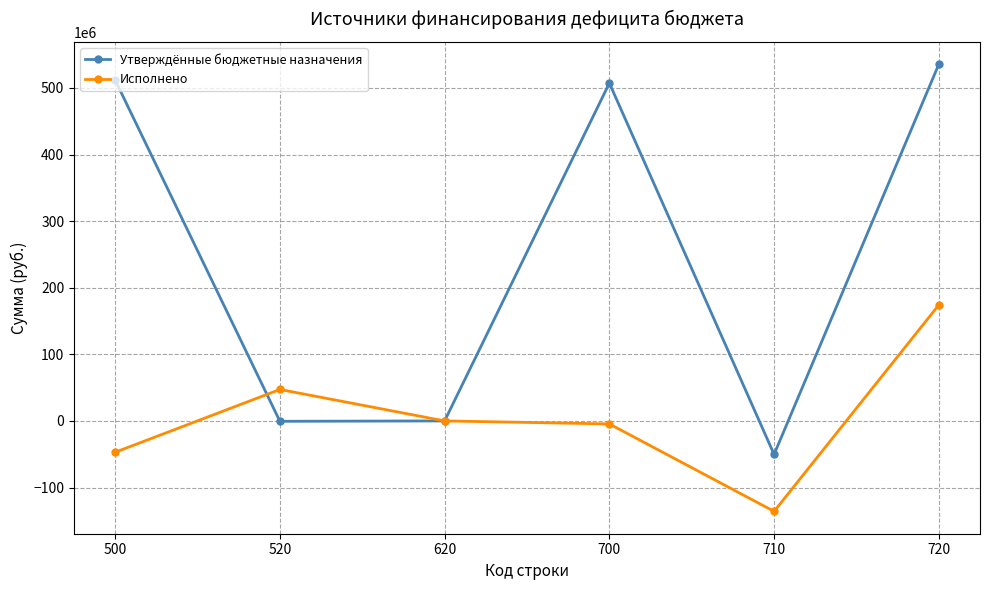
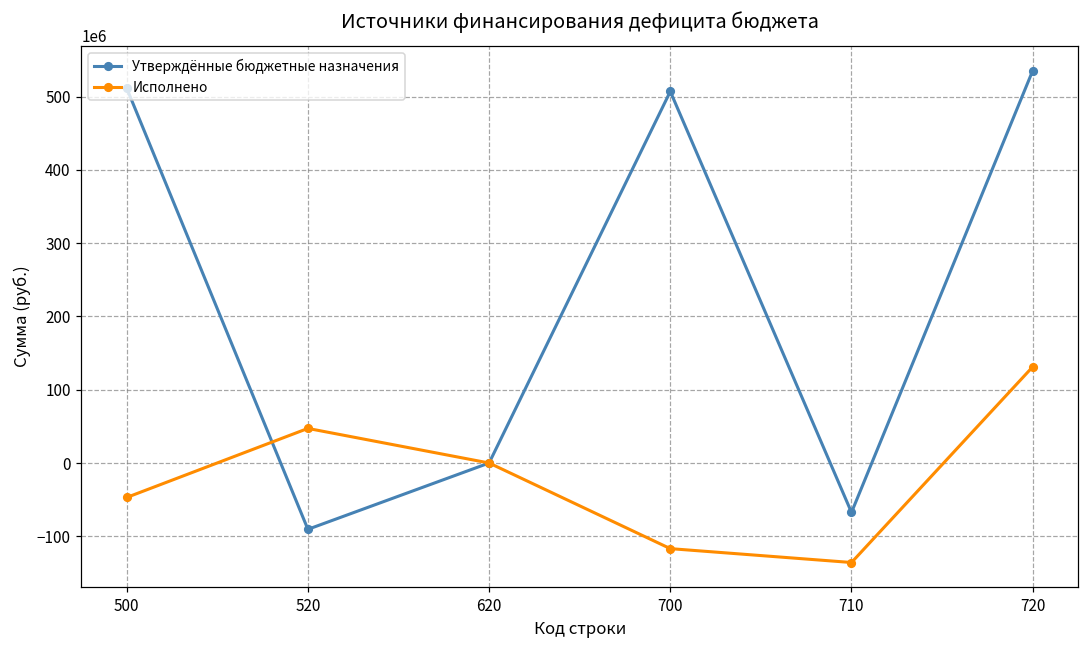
  {
    "Утверждённые бюджетные назначения": {
-     "520": 0,
+     "520": -90000000,
      "700": 510000000,
-     "710": -50000000,
+     "710": -70000000,
      "720": 540000000
    },
    "Исполнено": {
      "500": -50000000,
      "520": 50000000,
-     "700": 0,
+     "700": -120000000,
      "710": -140000000,
-     "720": 170000000
+     "720": 130000000
    }
  }
